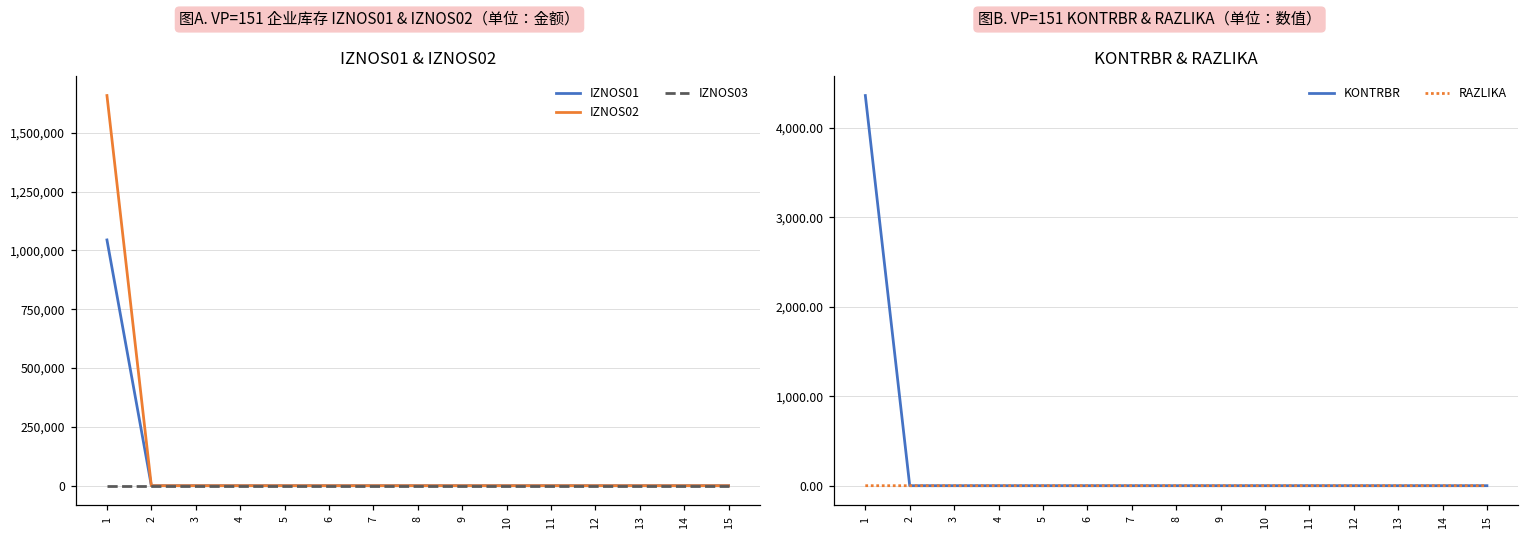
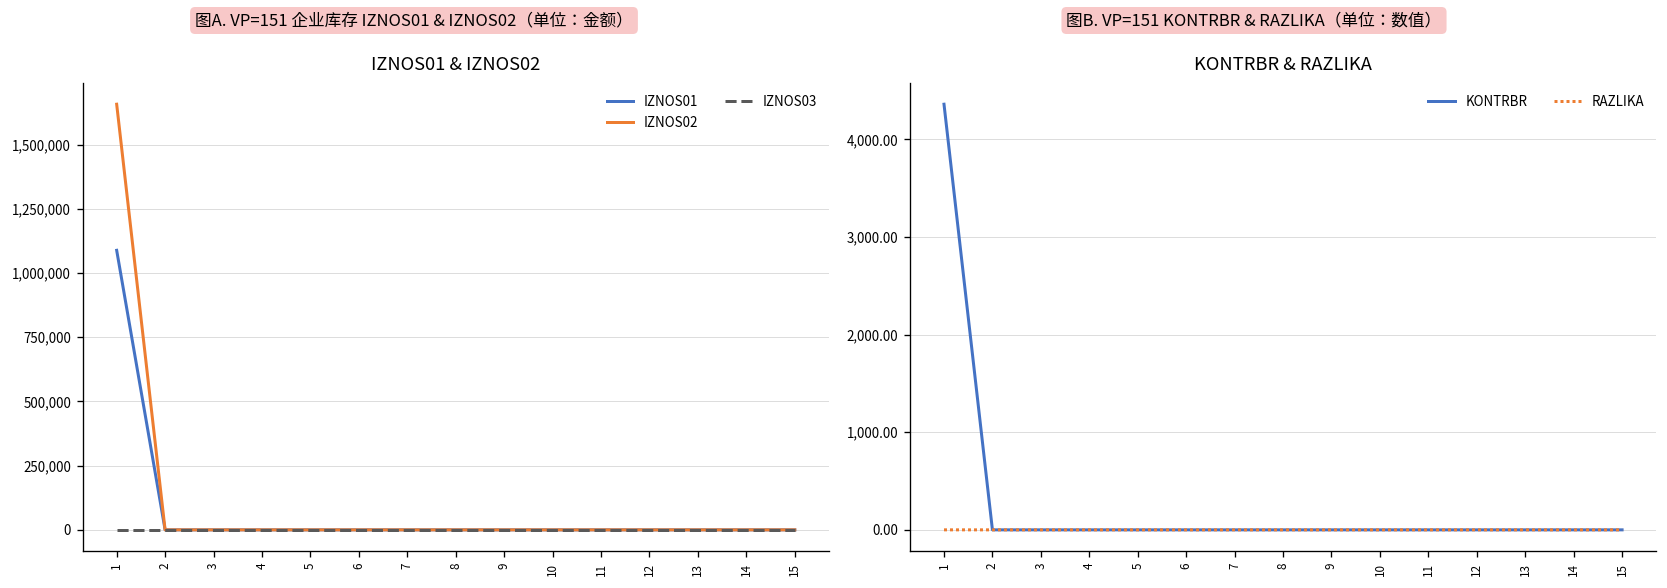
  {
    "IZNOS01 & IZNOS02": {
      "IZNOS01": {
-       "1": "1,040,000"
+       "1": "1,090,000"
      },
      "IZNOS02": {
        "1": "1,660,000"
      },
      "IZNOS03": {
        "1": "0"
      }
    },
    "KONTRBR & RAZLIKA": {
      "KONTRBR": {
        "1": "4,400"
      },
      "RAZLIKA": {
        "1": "0"
      }
    }
  }
